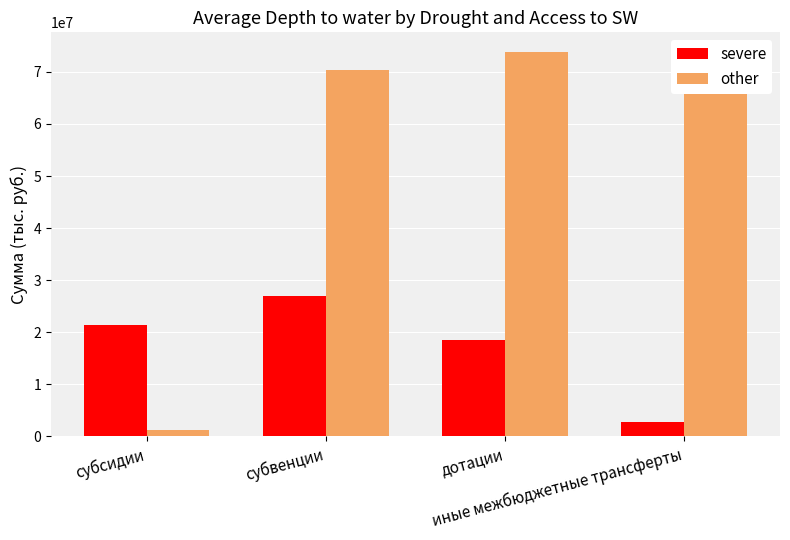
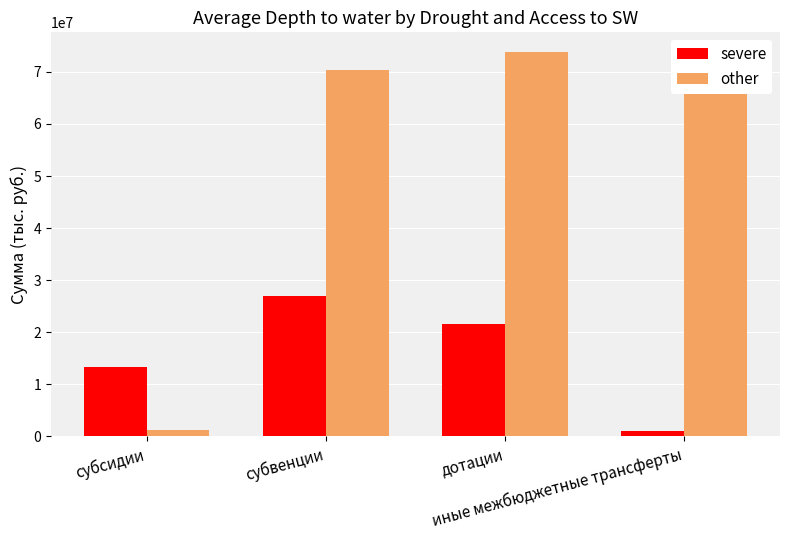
  {
    "severe": {
-     "субсидии": 21000000,
+     "субсидии": 13000000,
      "субвенции": 27000000,
-     "дотации": 19000000,
-     "иные межбюджетные трансферты": 3000000
+     "дотации": 22000000,
+     "иные межбюджетные трансферты": 1000000
    },
    "other": {
      "субсидии": 1000000,
      "субвенции": 70000000,
      "дотации": 74000000
    }
  }
